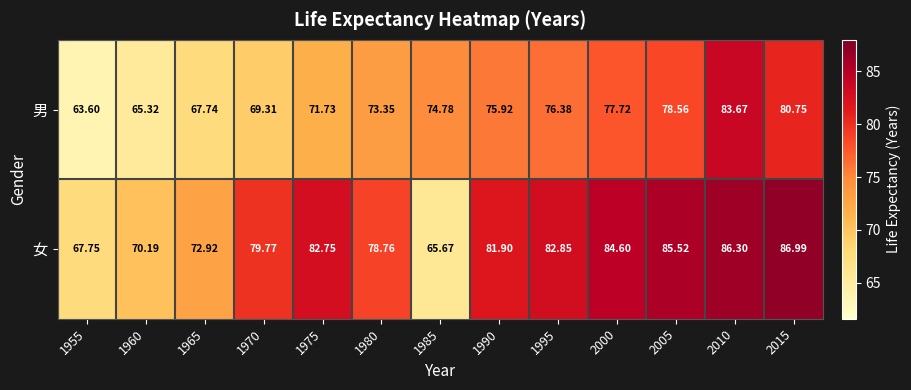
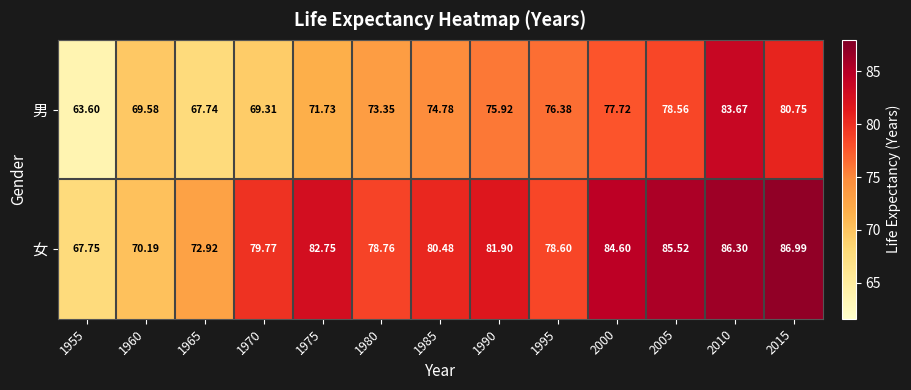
  {
    "男": {
      "1955": 63.60,
-     "1960": 65.32,
+     "1960": 69.58,
      "1965": 67.74,
      "1970": 69.31,
      "1975": 71.73,
      "1980": 73.35,
      "1985": 74.78,
      "1990": 75.92,
      "1995": 76.38,
      "2000": 77.72,
      "2005": 78.56,
      "2010": 83.67,
      "2015": 80.75
    },
    "女": {
      "1955": 67.75,
      "1960": 70.19,
      "1965": 72.92,
      "1970": 79.77,
      "1975": 82.75,
      "1980": 78.76,
-     "1985": 65.67,
+     "1985": 80.48,
      "1990": 81.90,
-     "1995": 82.85,
+     "1995": 78.60,
      "2000": 84.60,
      "2005": 85.52,
      "2010": 86.30,
      "2015": 86.99
    }
  }
